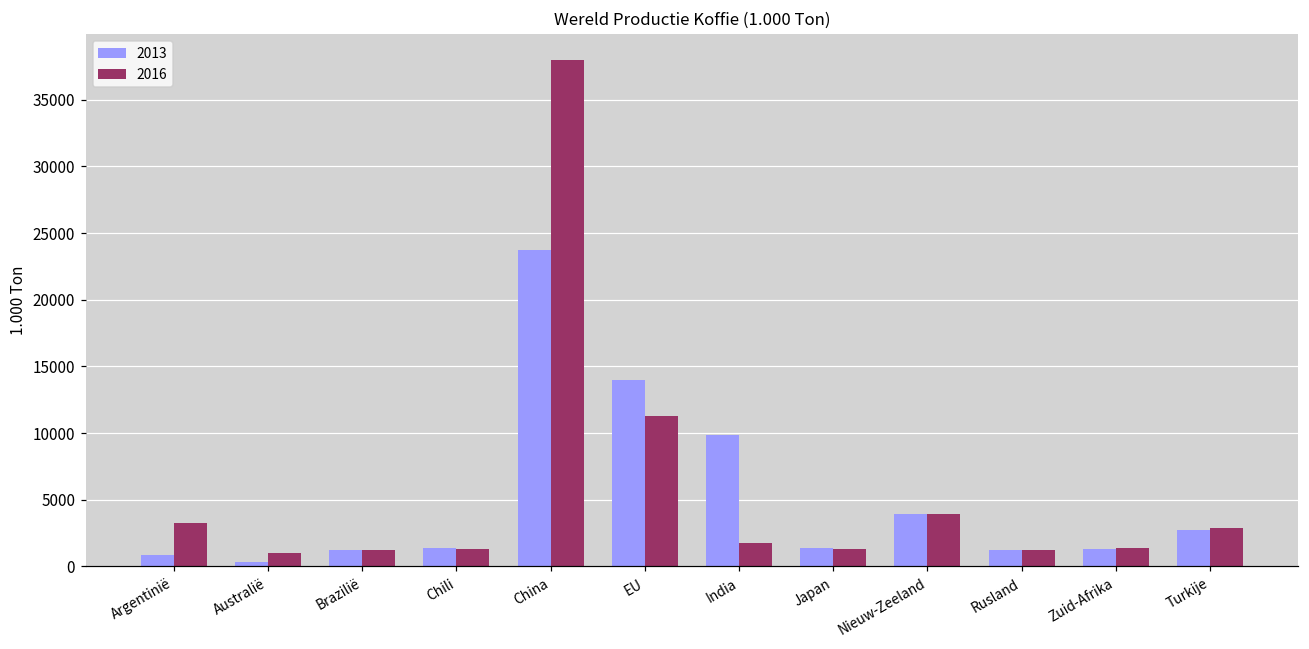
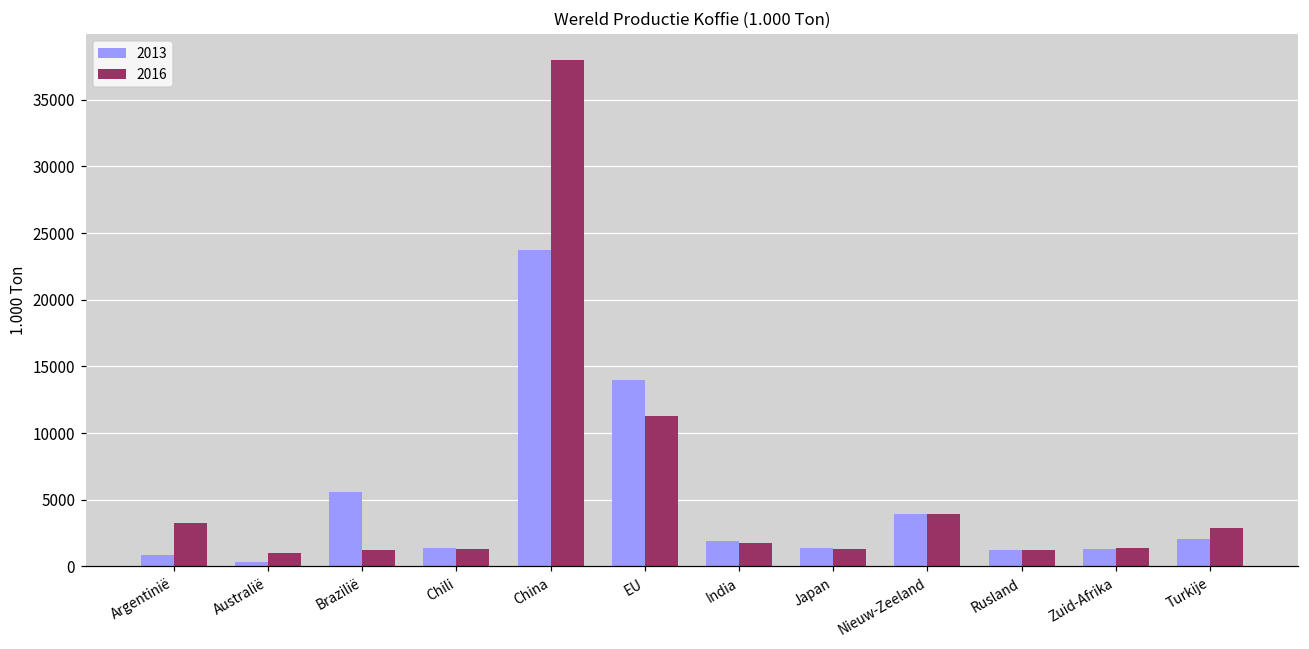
  {
    "2013": {
      "Argentinië": 800,
      "Australië": 400,
-     "Brazilië": 1200,
+     "Brazilië": 5600,
      "Chili": 1400,
      "China": 23700,
      "EU": 14000,
-     "India": 9800,
+     "India": 1900,
      "Japan": 1400,
      "Nieuw-Zeeland": 3900,
      "Rusland": 1200,
      "Zuid-Afrika": 1300,
-     "Turkije": 2800
+     "Turkije": 2000
    },
    "2016": {
      "Argentinië": 3300,
      "Australië": 1000,
      "Brazilië": 1200,
      "Chili": 1300,
      "China": 38000,
      "EU": 11300,
      "India": 1800,
      "Japan": 1300,
      "Nieuw-Zeeland": 3900,
      "Rusland": 1200,
      "Zuid-Afrika": 1400,
      "Turkije": 2900
    }
  }
